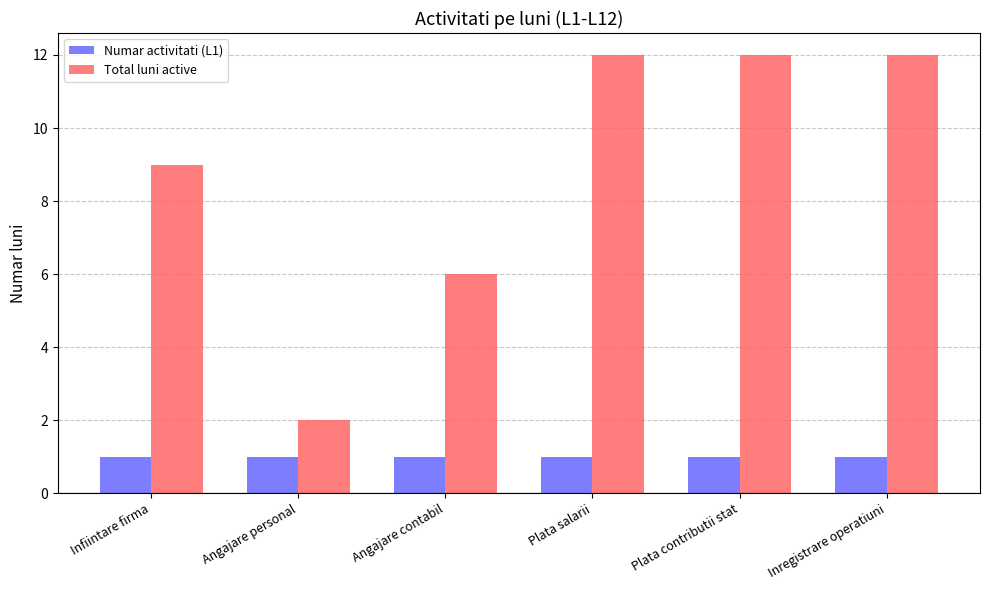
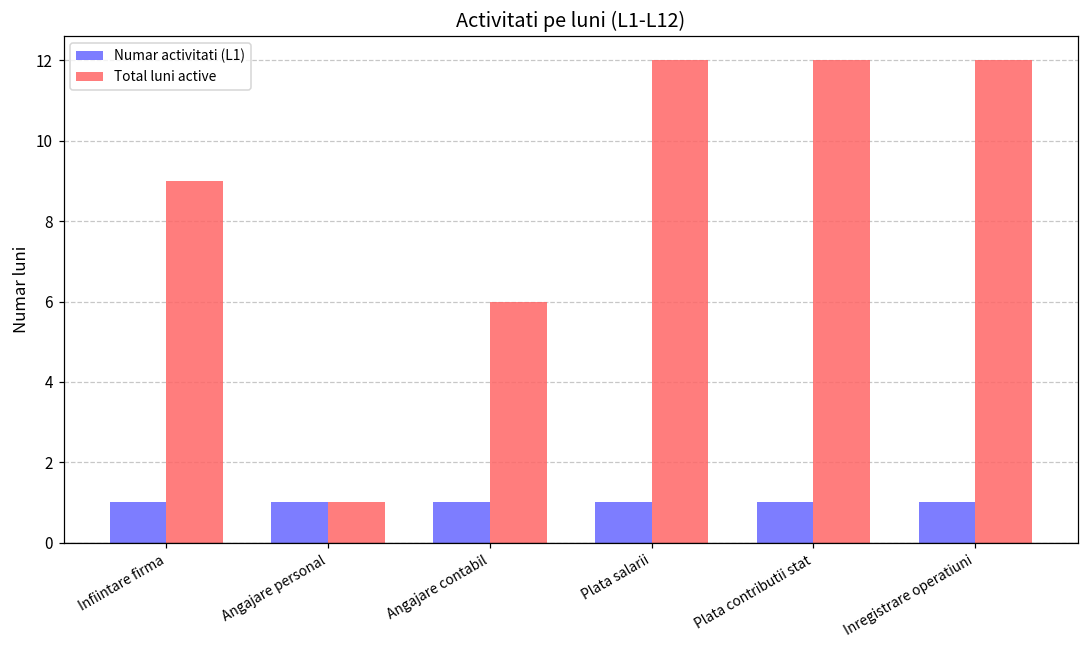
  {
    "Numar activitati (L1)": {
      "Infiintare firma": 1,
      "Angajare personal": 1,
      "Angajare contabil": 1,
      "Plata salarii": 1,
      "Plata contributii stat": 1,
      "Inregistrare operatiuni": 1
    },
    "Total luni active": {
      "Infiintare firma": 9,
-     "Angajare personal": 2,
+     "Angajare personal": 1,
      "Angajare contabil": 6,
      "Plata salarii": 12,
      "Plata contributii stat": 12,
      "Inregistrare operatiuni": 12
    }
  }
